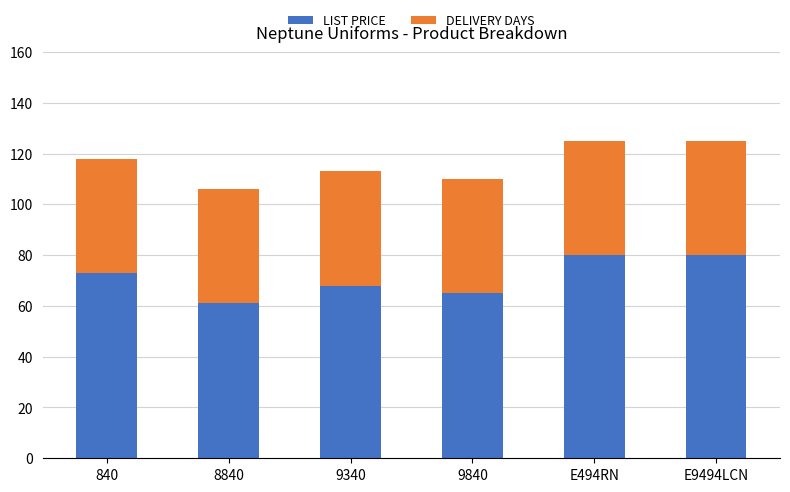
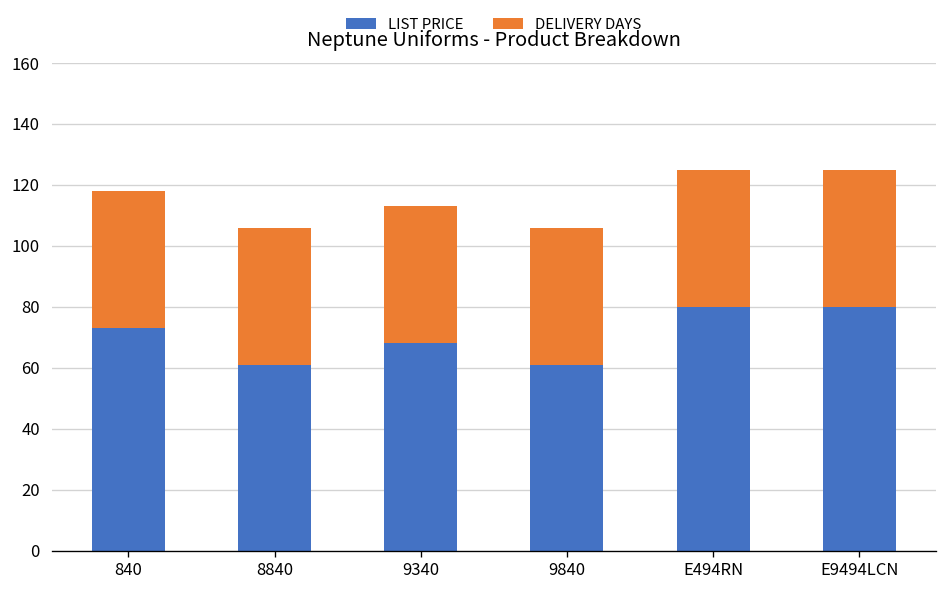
  {
    "LIST PRICE": {
      "840": 73,
      "8840": 61,
      "9340": 68,
-     "9840": 65,
+     "9840": 61,
      "E494RN": 80,
      "E9494LCN": 80
    },
    "DELIVERY DAYS": {
      "840": 45,
      "8840": 45,
      "9340": 45,
      "9840": 45,
      "E494RN": 45,
      "E9494LCN": 45
    }
  }
